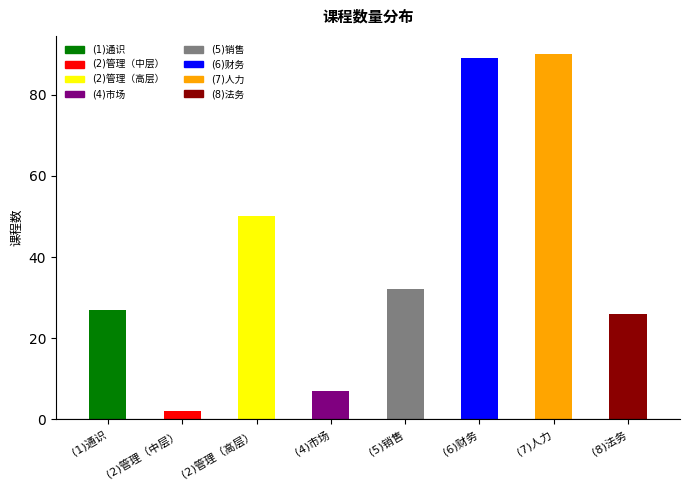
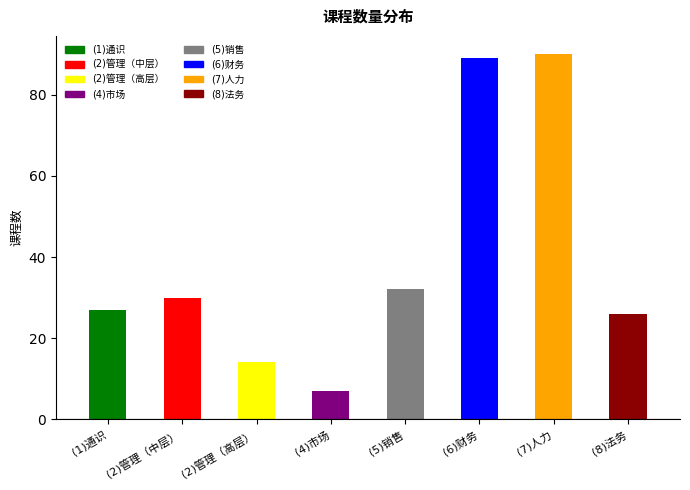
  {
    "(1)通识": 27,
-   "(2)管理（中层）": 2,
-   "(2)管理（高层）": 50,
+   "(2)管理（中层）": 30,
+   "(2)管理（高层）": 14,
    "(4)市场": 7,
    "(5)销售": 32,
    "(6)财务": 89,
    "(7)人力": 90,
    "(8)法务": 26
  }
